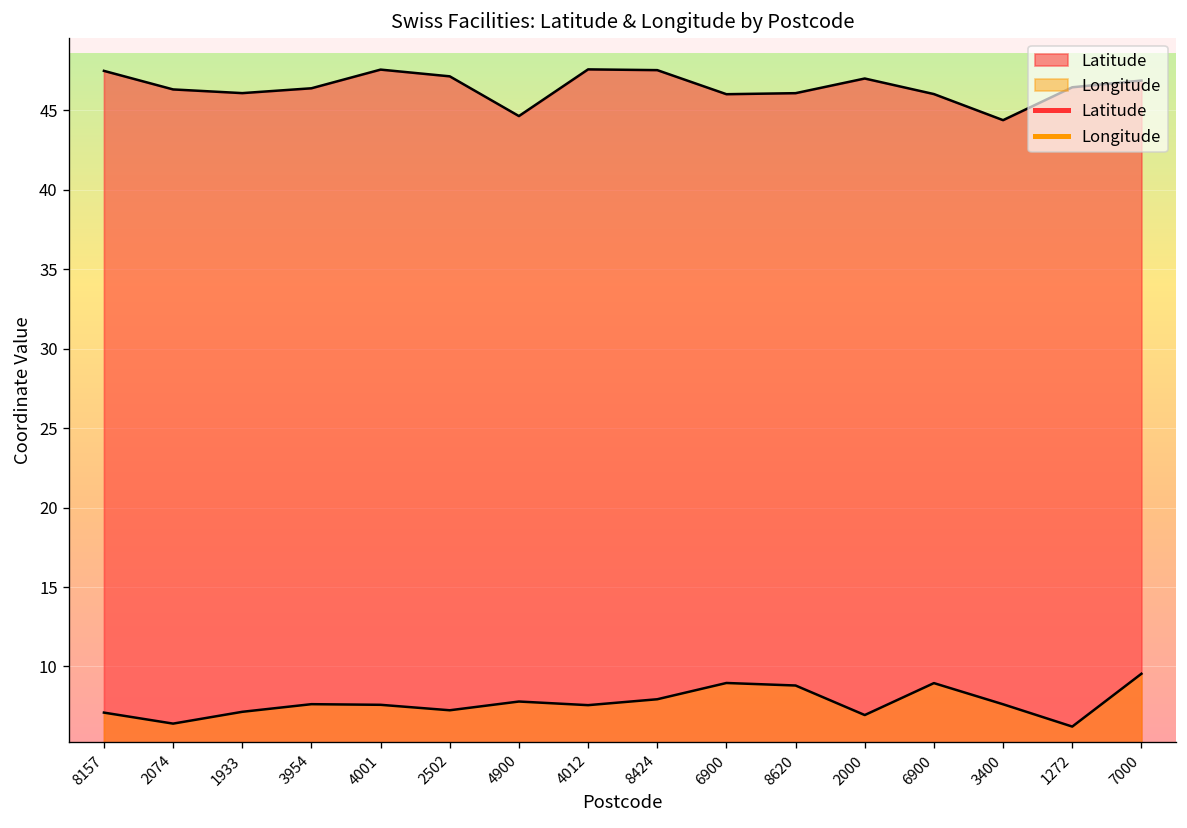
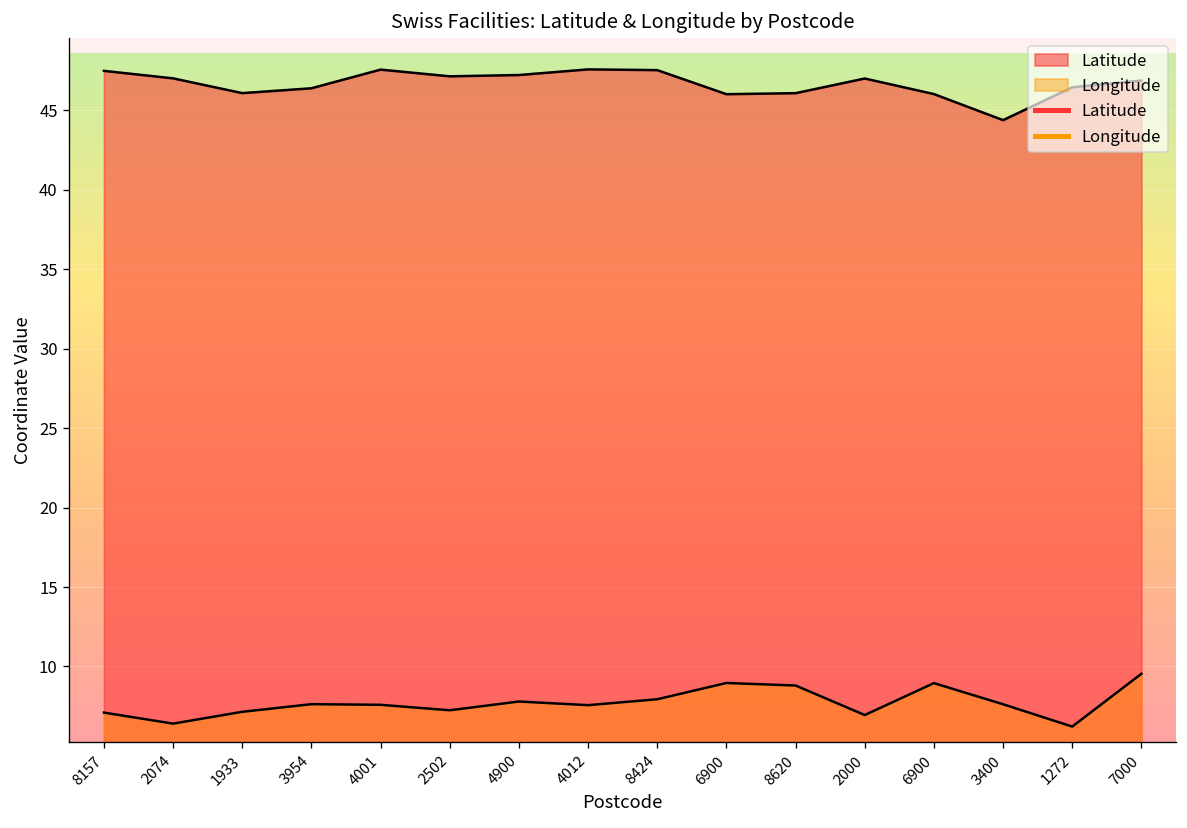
  {
    "Latitude": {
      "8157": 47.5,
-     "2074": 46.3,
+     "2074": 47.0,
      "1933": 46.1,
      "3954": 46.4,
      "4001": 47.6,
      "2502": 47.1,
-     "4900": 44.6,
+     "4900": 47.2,
      "4012": 47.6,
      "8424": 47.5,
      "8620": 46.1,
      "2000": 47.0,
      "3400": 44.4
    },
    "Longitude": {
      "8157": 7.1,
      "2074": 6.4,
      "1933": 7.1,
      "3954": 7.6,
      "4001": 7.6,
      "2502": 7.2,
      "4900": 7.8,
      "4012": 7.6,
      "8424": 7.9,
      "8620": 8.8,
      "2000": 6.9,
      "3400": 7.6,
      "1272": 6.2,
      "7000": 9.5
    }
  }
